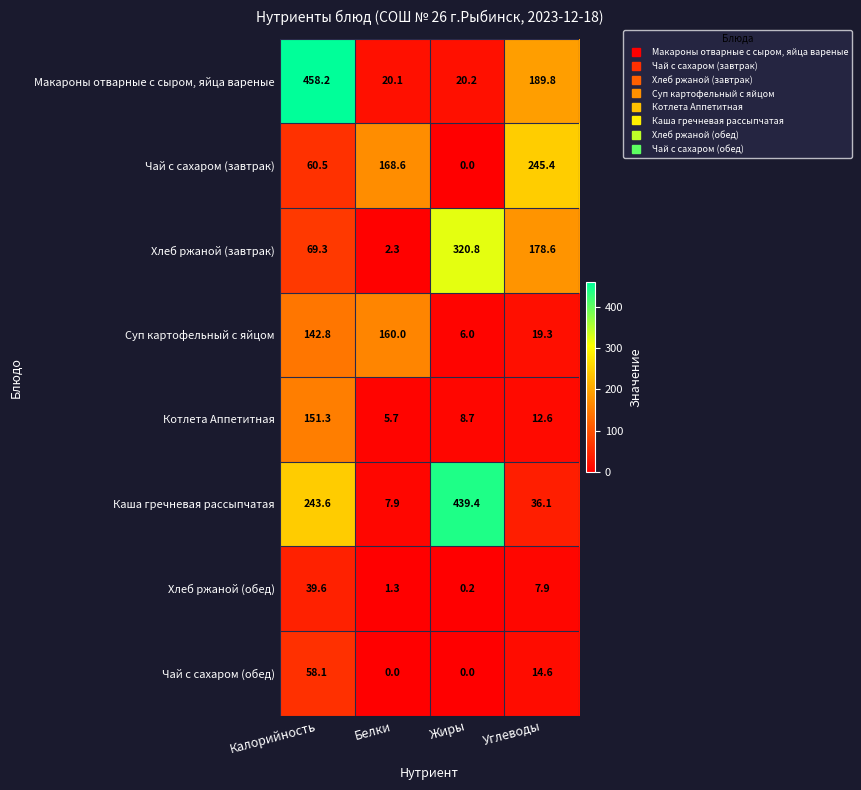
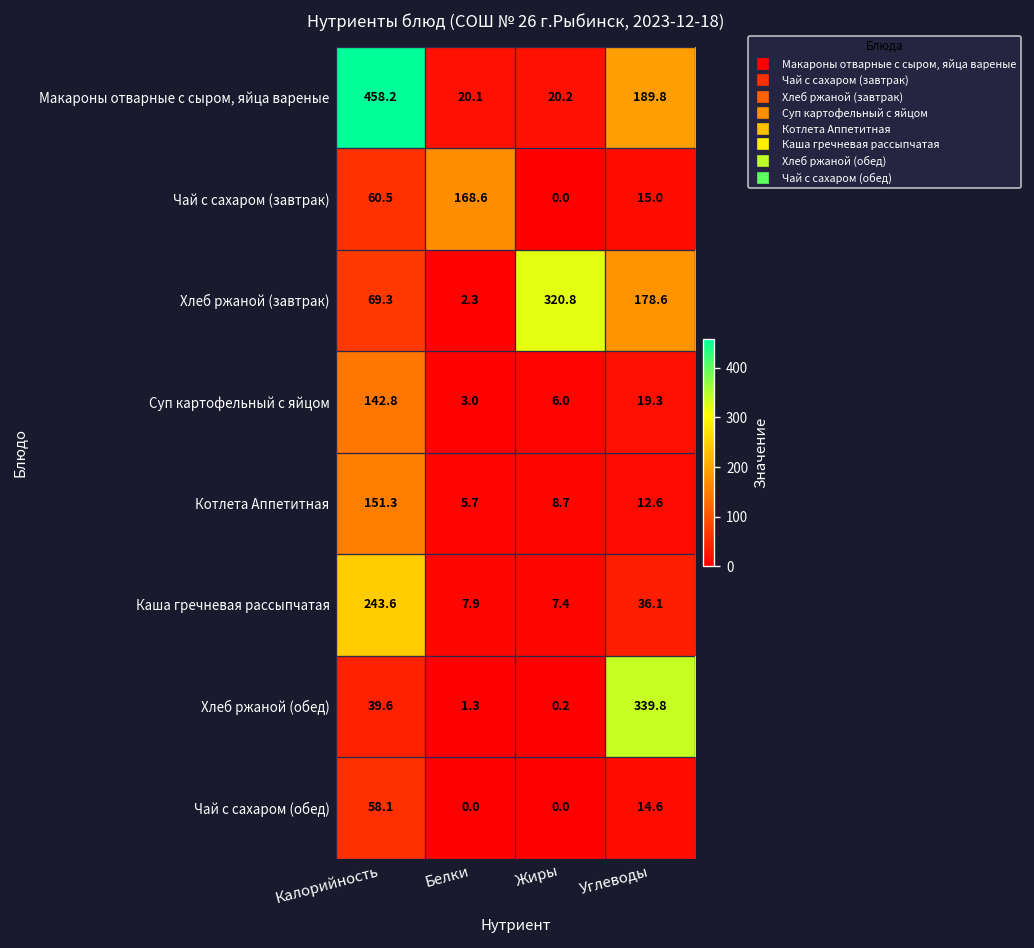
  {
    "Макароны отварные с сыром, яйца вареные": {
      "Калорийность": 458.2,
      "Белки": 20.1,
      "Жиры": 20.2,
      "Углеводы": 189.8
    },
    "Чай с сахаром (завтрак)": {
      "Калорийность": 60.5,
      "Белки": 168.6,
      "Жиры": 0.0,
-     "Углеводы": 245.4
+     "Углеводы": 15.0
    },
    "Хлеб ржаной (завтрак)": {
      "Калорийность": 69.3,
      "Белки": 2.3,
      "Жиры": 320.8,
      "Углеводы": 178.6
    },
    "Суп картофельный с яйцом": {
      "Калорийность": 142.8,
-     "Белки": 160.0,
+     "Белки": 3.0,
      "Жиры": 6.0,
      "Углеводы": 19.3
    },
    "Котлета Аппетитная": {
      "Калорийность": 151.3,
      "Белки": 5.7,
      "Жиры": 8.7,
      "Углеводы": 12.6
    },
    "Каша гречневая рассыпчатая": {
      "Калорийность": 243.6,
      "Белки": 7.9,
-     "Жиры": 439.4,
+     "Жиры": 7.4,
      "Углеводы": 36.1
    },
    "Хлеб ржаной (обед)": {
      "Калорийность": 39.6,
      "Белки": 1.3,
      "Жиры": 0.2,
-     "Углеводы": 7.9
+     "Углеводы": 339.8
    },
    "Чай с сахаром (обед)": {
      "Калорийность": 58.1,
      "Белки": 0.0,
      "Жиры": 0.0,
      "Углеводы": 14.6
    }
  }
